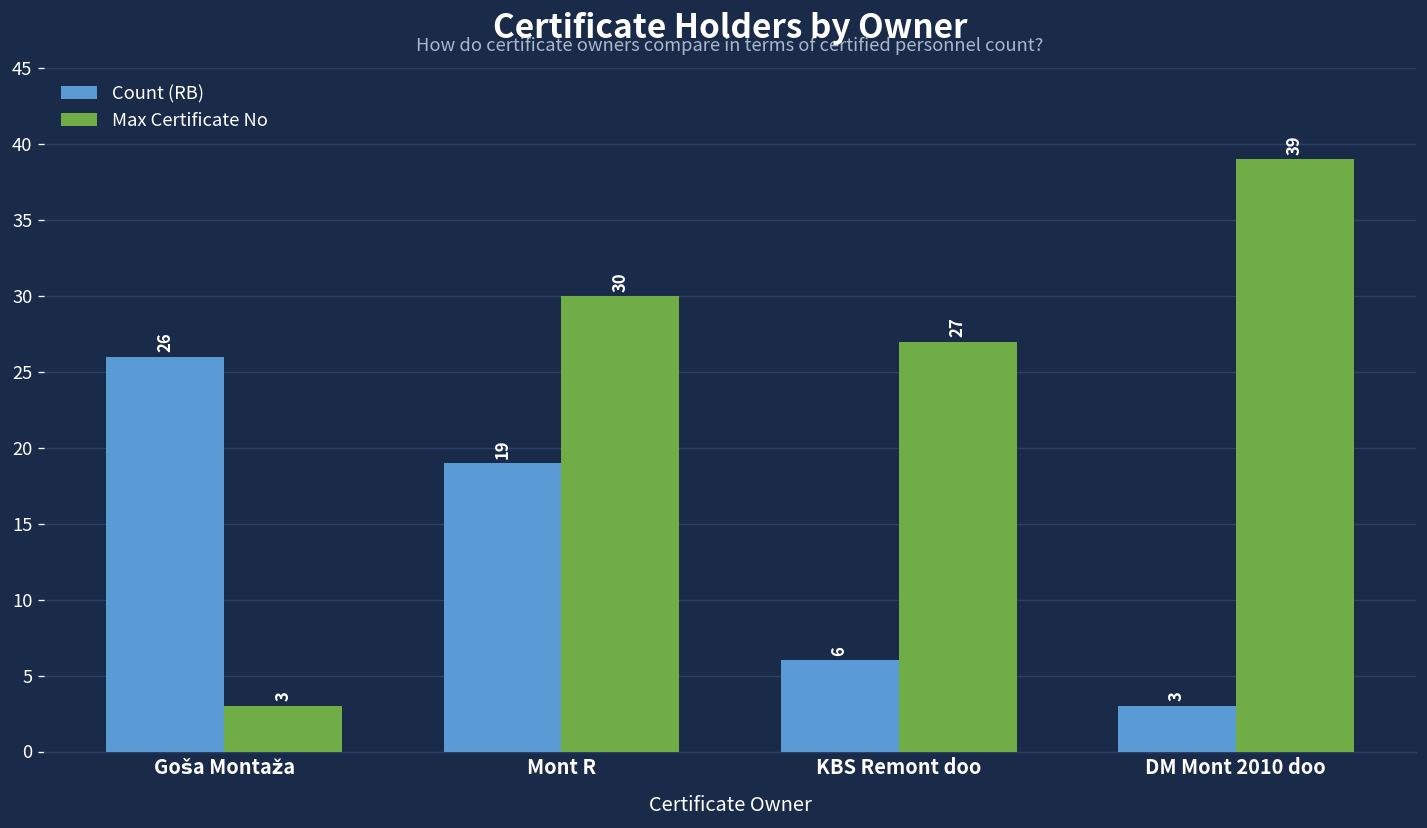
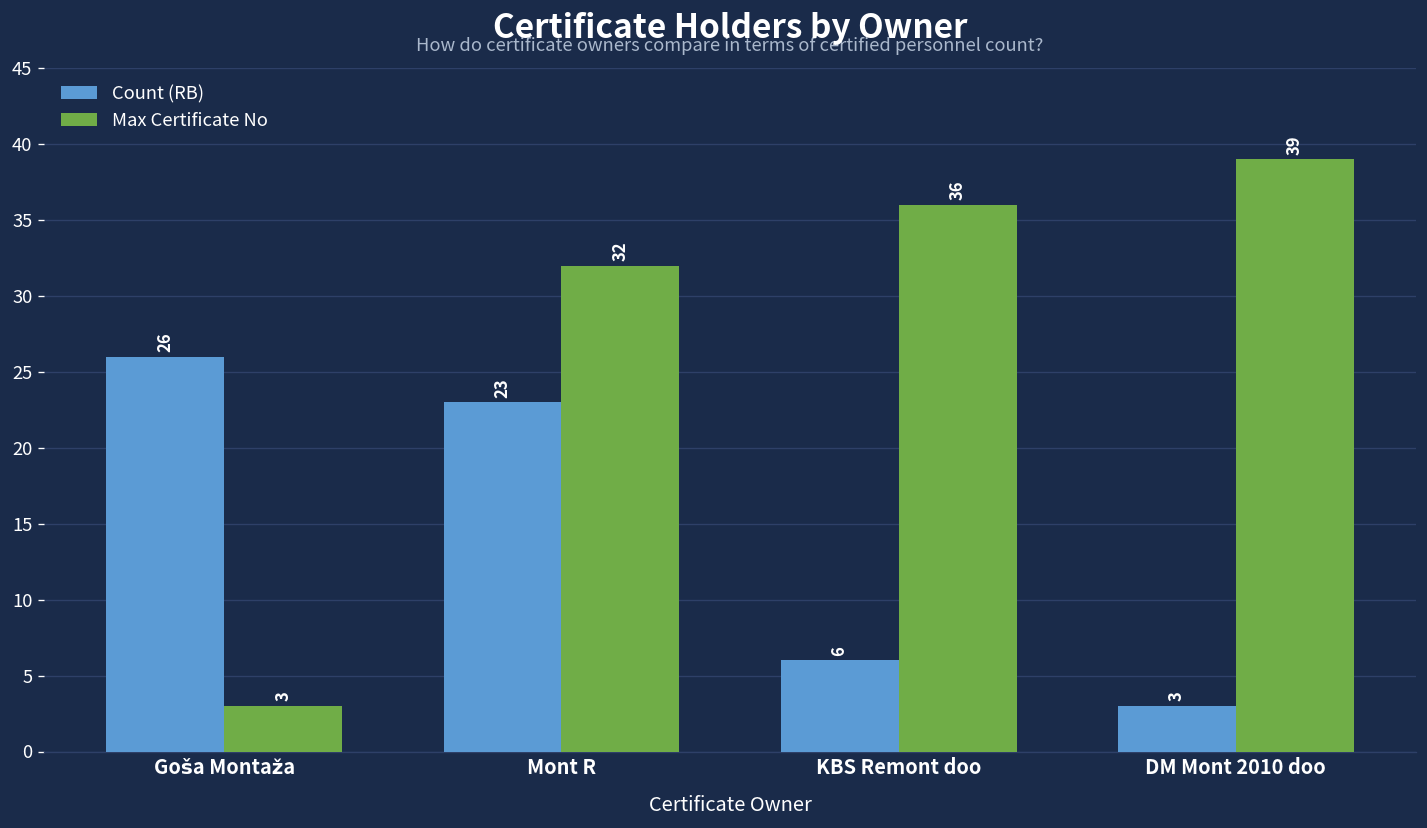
  {
    "Count (RB)": {
      "Goša Montaža": 26,
-     "Mont R": 19,
+     "Mont R": 23,
      "KBS Remont doo": 6,
      "DM Mont 2010 doo": 3
    },
    "Max Certificate No": {
      "Goša Montaža": 3,
-     "Mont R": 30,
-     "KBS Remont doo": 27,
+     "Mont R": 32,
+     "KBS Remont doo": 36,
      "DM Mont 2010 doo": 39
    }
  }
